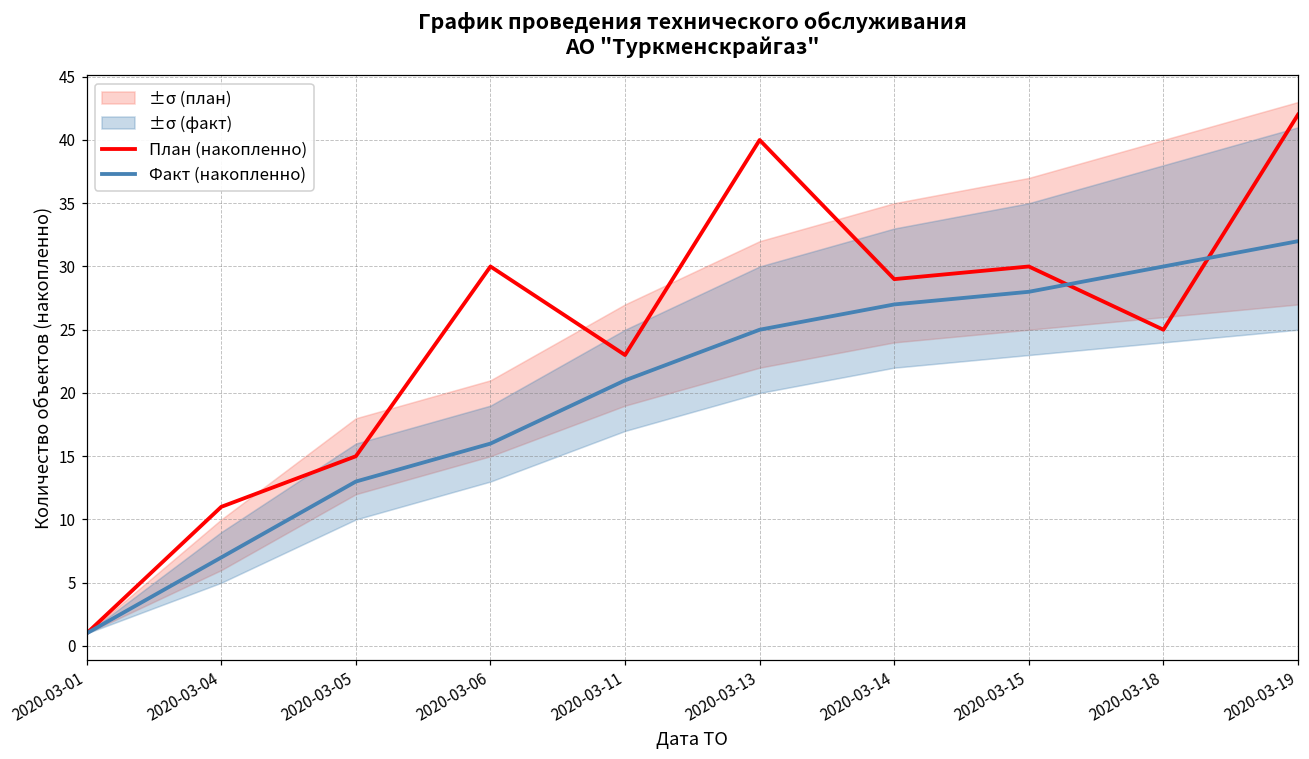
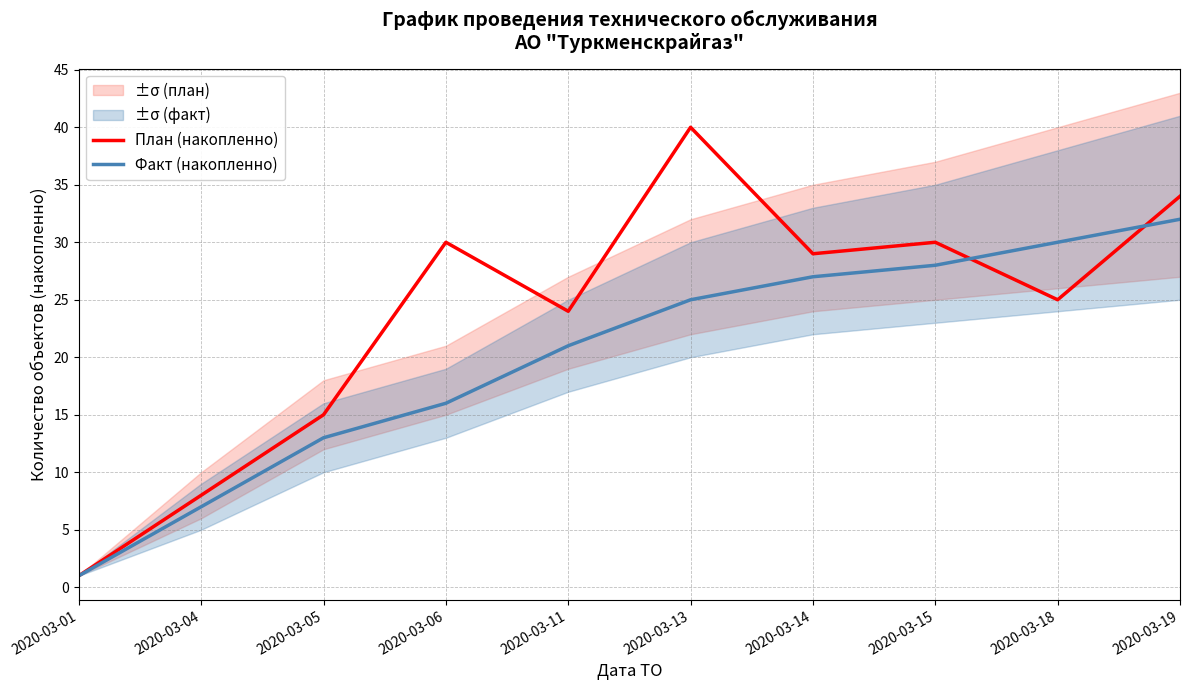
  {
    "План (накопленно)": {
-     "2020-03-04": 11,
+     "2020-03-04": 8,
      "2020-03-05": 15,
      "2020-03-06": 30,
-     "2020-03-11": 23,
+     "2020-03-11": 24,
      "2020-03-13": 40,
      "2020-03-14": 29,
      "2020-03-15": 30,
      "2020-03-18": 25,
-     "2020-03-19": 42
+     "2020-03-19": 34
    }
  }
